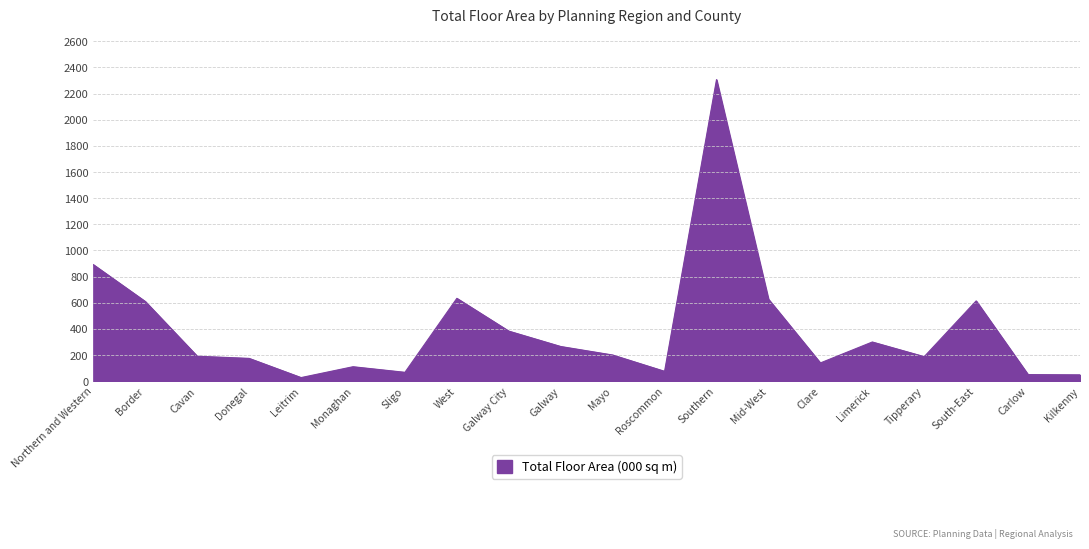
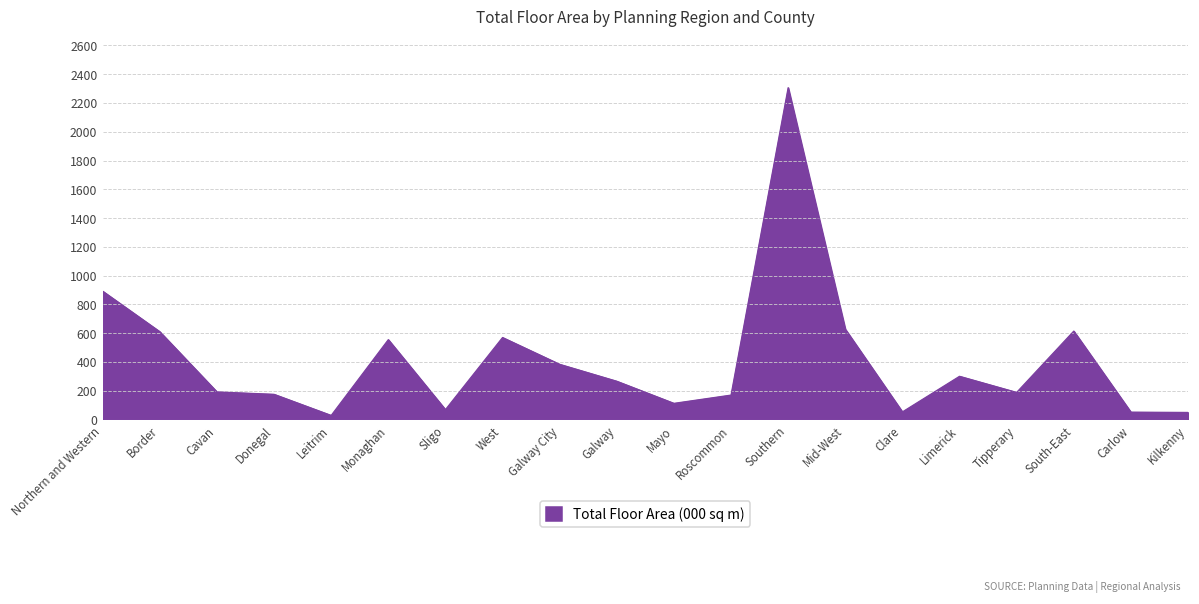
  {
    "Northern and Western": 890,
    "Border": 610,
    "Cavan": 190,
    "Donegal": 170,
    "Leitrim": 30,
-   "Monaghan": 110,
+   "Monaghan": 550,
    "Sligo": 70,
-   "West": 630,
+   "West": 570,
    "Galway City": 380,
    "Galway": 270,
-   "Mayo": 200,
-   "Roscommon": 80,
+   "Mayo": 110,
+   "Roscommon": 170,
    "Southern": 2310,
    "Mid-West": 630,
-   "Clare": 140,
+   "Clare": 50,
    "Limerick": 300,
    "Tipperary": 190,
    "South-East": 610,
    "Carlow": 50,
    "Kilkenny": 50
  }
